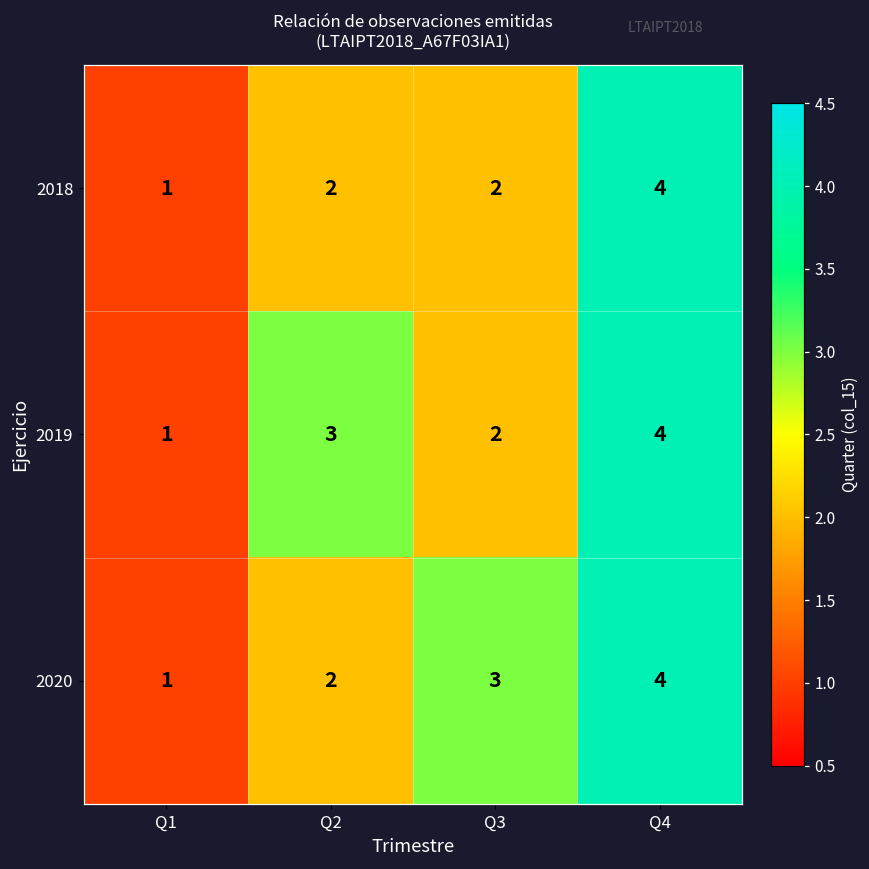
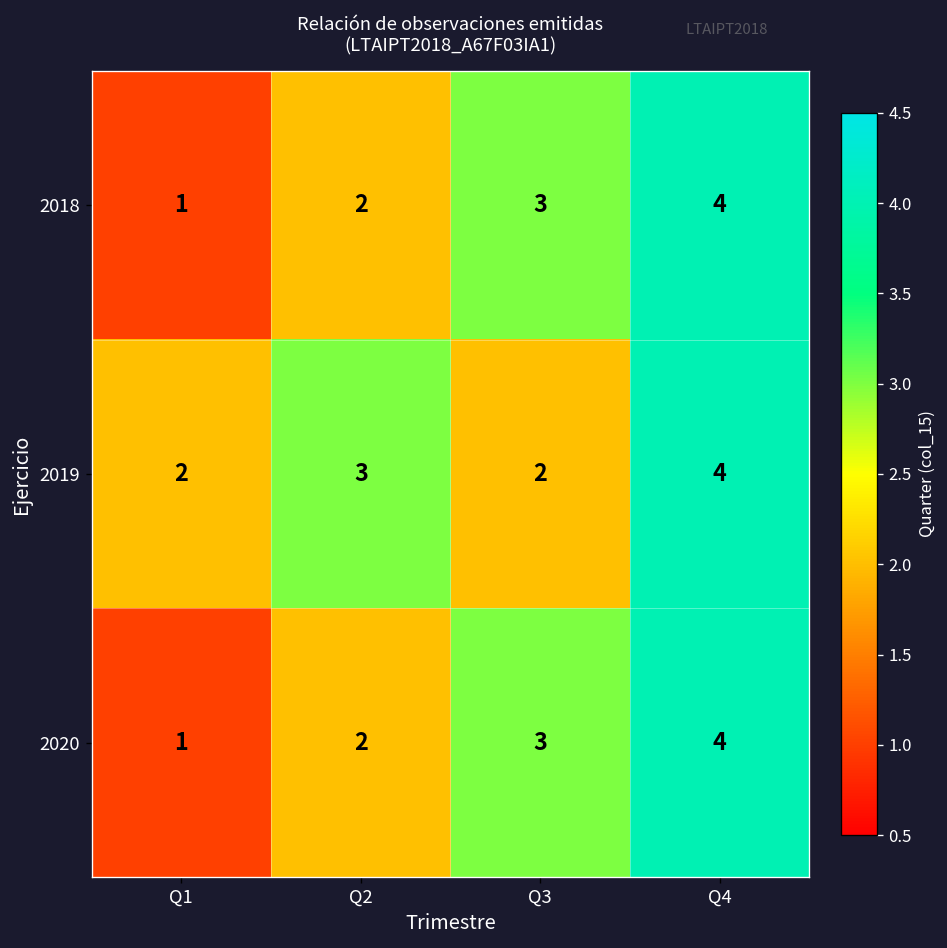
  {
    "2018": {
      "Q1": 1,
      "Q2": 2,
-     "Q3": 2,
+     "Q3": 3,
      "Q4": 4
    },
    "2019": {
-     "Q1": 1,
+     "Q1": 2,
      "Q2": 3,
      "Q3": 2,
      "Q4": 4
    },
    "2020": {
      "Q1": 1,
      "Q2": 2,
      "Q3": 3,
      "Q4": 4
    }
  }
